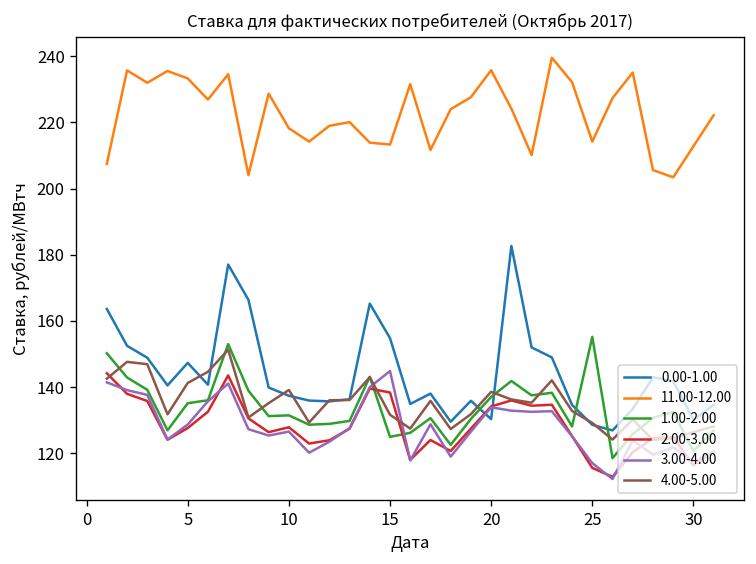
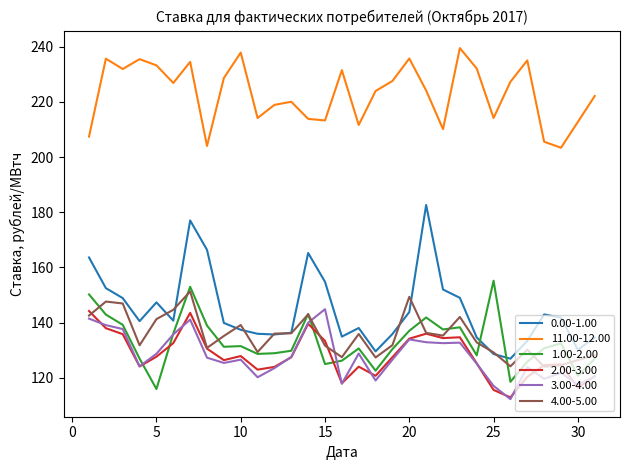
  {
    "0.00-1.00": {
      "5": 147,
      "10": 137,
      "15": 155,
-     "20": 130
+     "20": 144
    },
    "11.00-12.00": {
      "5": 233,
-     "10": 218,
+     "10": 238,
      "15": 213,
      "20": 236,
      "25": 214,
      "30": 213
    },
    "1.00-2.00": {
-     "5": 135,
+     "5": 116,
      "10": 131,
      "15": 125,
      "20": 137,
      "25": 155
    },
    "2.00-3.00": {
      "5": 128,
      "10": 128,
-     "15": 138,
+     "15": 133,
      "25": 116
    },
    "3.00-4.00": {
      "5": 129,
      "10": 127,
      "15": 145,
      "25": 117
    },
    "4.00-5.00": {
      "5": 141,
      "10": 139,
      "15": 132,
-     "20": 139
+     "20": 149
    }
  }
